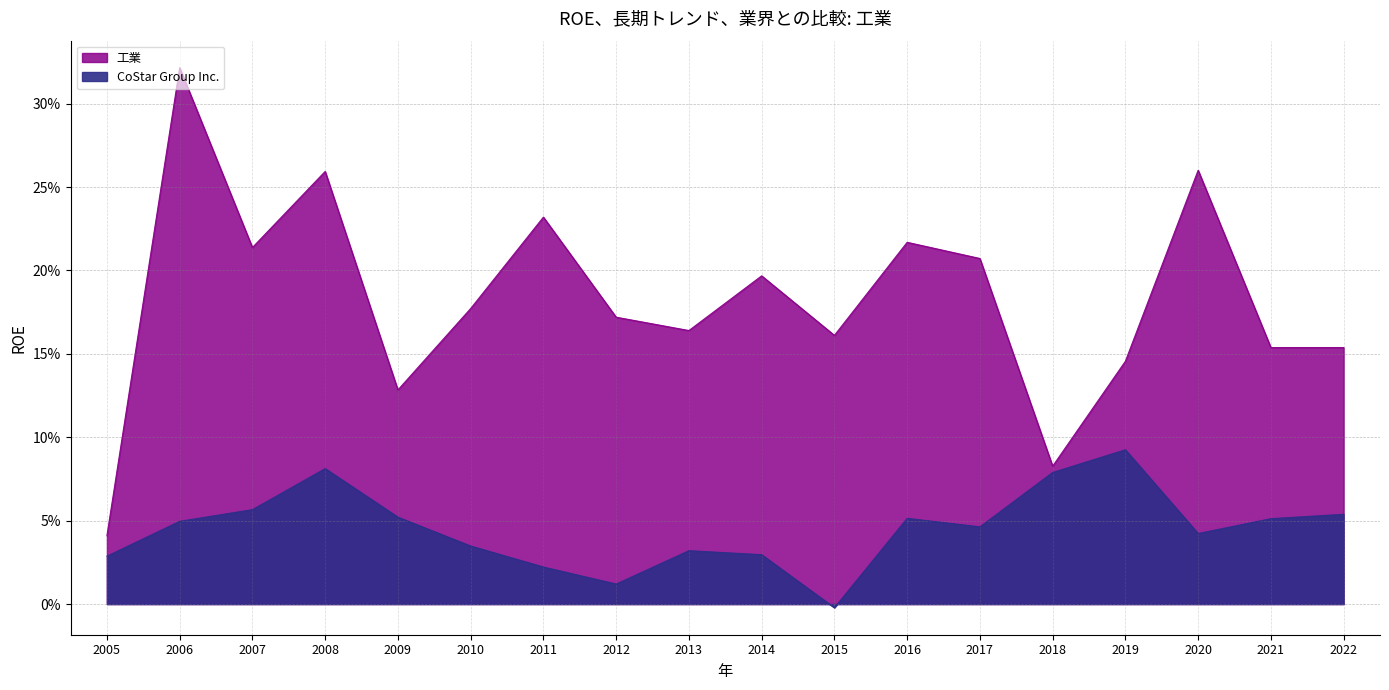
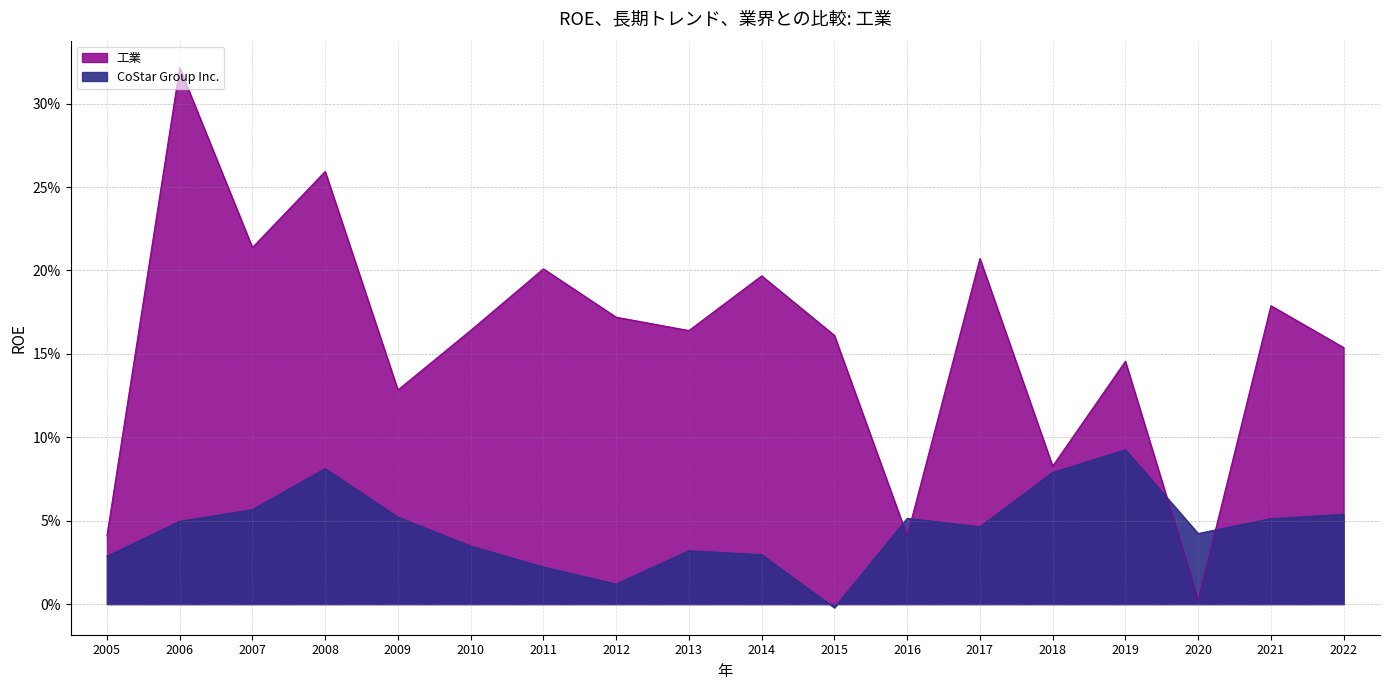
  {
    "工業": {
      "2005": "4.1%",
      "2007": "21.4%",
      "2008": "25.9%",
      "2009": "12.8%",
-     "2010": "17.7%",
-     "2011": "23.2%",
+     "2010": "16.4%",
+     "2011": "20.1%",
      "2012": "17.2%",
      "2013": "16.4%",
      "2014": "19.7%",
      "2015": "16.1%",
-     "2016": "21.7%",
+     "2016": "4.1%",
      "2017": "20.7%",
      "2018": "8.3%",
      "2019": "14.6%",
-     "2020": "26.0%",
-     "2021": "15.4%",
+     "2020": "0.2%",
+     "2021": "17.9%",
      "2022": "15.4%"
    }
  }
